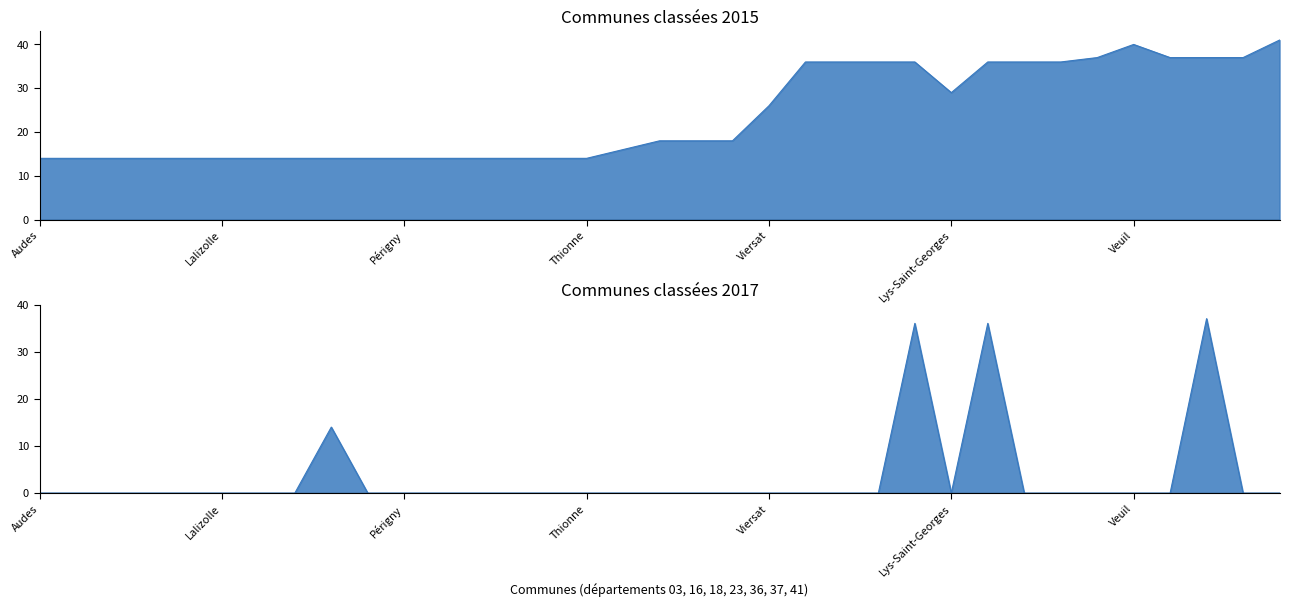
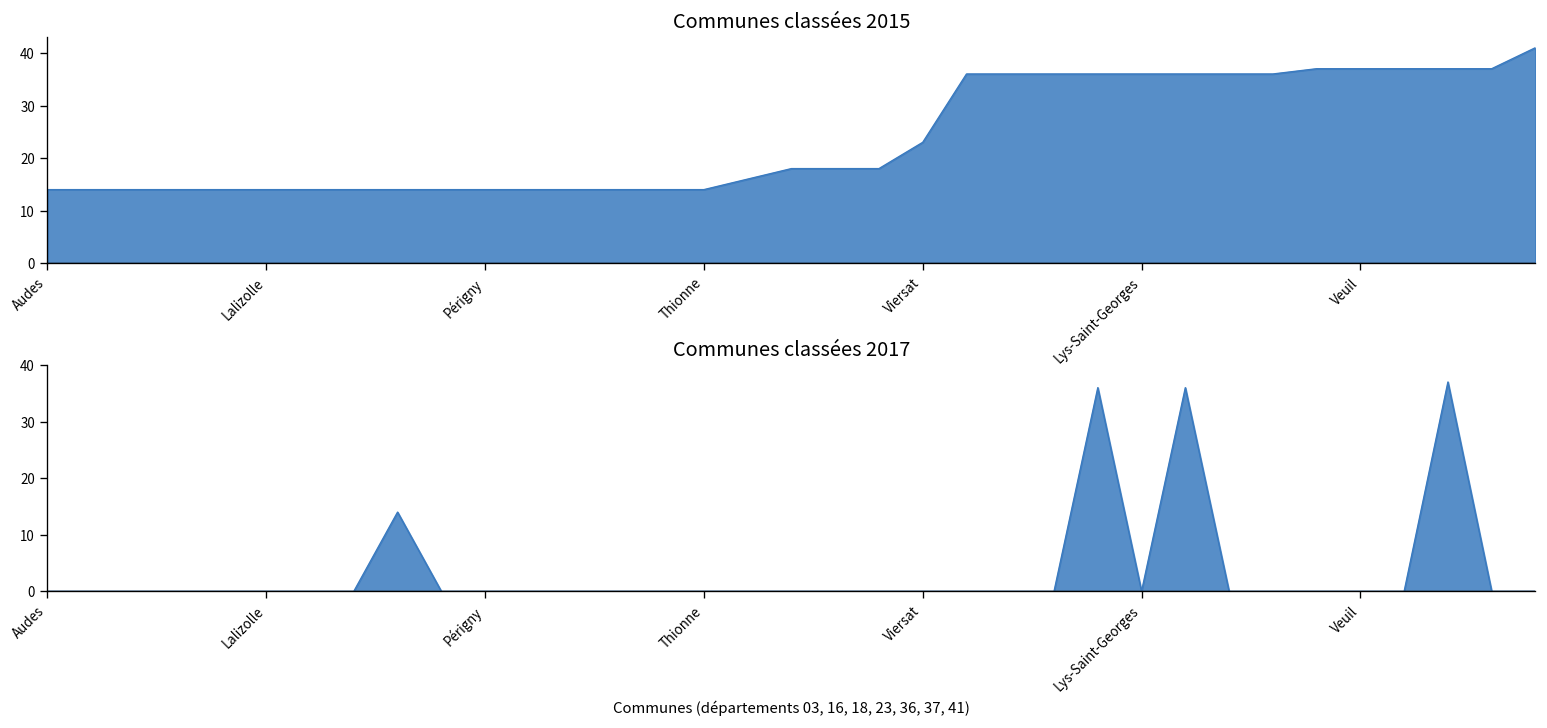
  {
    "Communes classées 2015": {
      "Audes": 14,
      "Lalizolle": 14,
      "Périgny": 14,
      "Thionne": 14,
-     "Viersat": 26,
-     "Lys-Saint-Georges": 29,
-     "Veuil": 40
+     "Viersat": 23,
+     "Lys-Saint-Georges": 36,
+     "Veuil": 37
    },
    "Communes classées 2017": {
      "Audes": 0,
      "Lalizolle": 0,
      "Périgny": 0,
      "Thionne": 0,
      "Viersat": 0,
      "Lys-Saint-Georges": 0,
      "Veuil": 0
    }
  }
